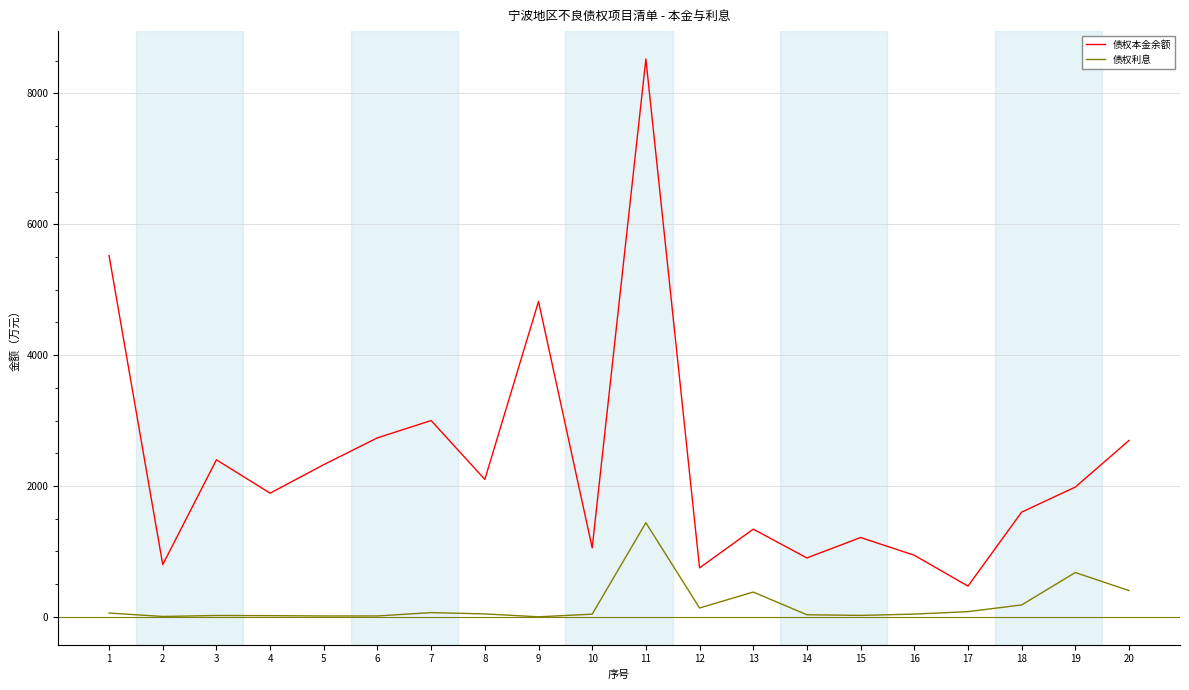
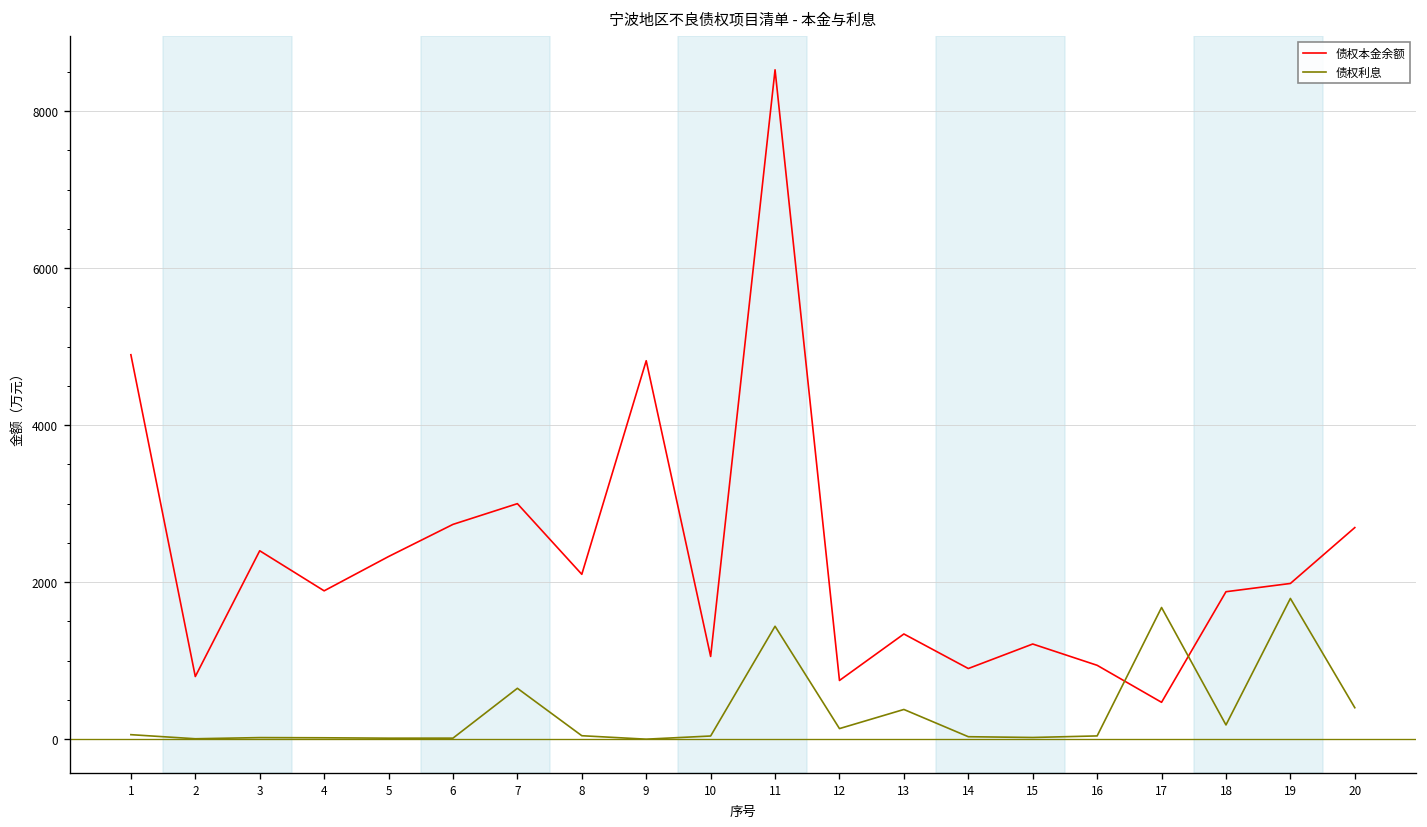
  {
    "债权本金余额": {
-     "1": 5500,
+     "1": 4900,
      "2": 800,
      "3": 2400,
      "4": 1900,
      "5": 2300,
      "6": 2700,
      "7": 3000,
      "8": 2100,
      "9": 4800,
      "10": 1100,
      "11": 8500,
      "12": 700,
      "13": 1300,
      "14": 900,
      "15": 1200,
      "16": 900,
      "17": 500,
-     "18": 1600,
+     "18": 1900,
      "19": 2000,
      "20": 2700
    },
    "债权利息": {
      "1": 100,
      "2": 0,
      "3": 0,
      "4": 0,
      "5": 0,
      "6": 0,
-     "7": 100,
+     "7": 600,
      "8": 0,
      "9": 0,
      "10": 0,
      "11": 1400,
      "12": 100,
      "13": 400,
      "14": 0,
      "15": 0,
      "16": 0,
-     "17": 100,
+     "17": 1700,
      "18": 200,
-     "19": 700,
+     "19": 1800,
      "20": 400
    }
  }
